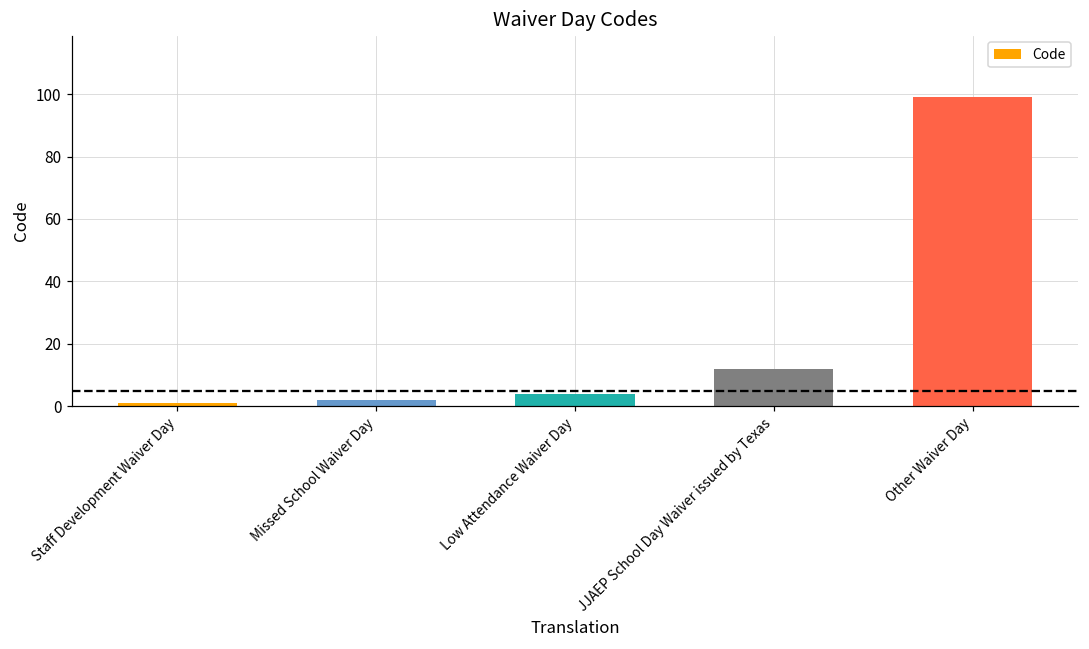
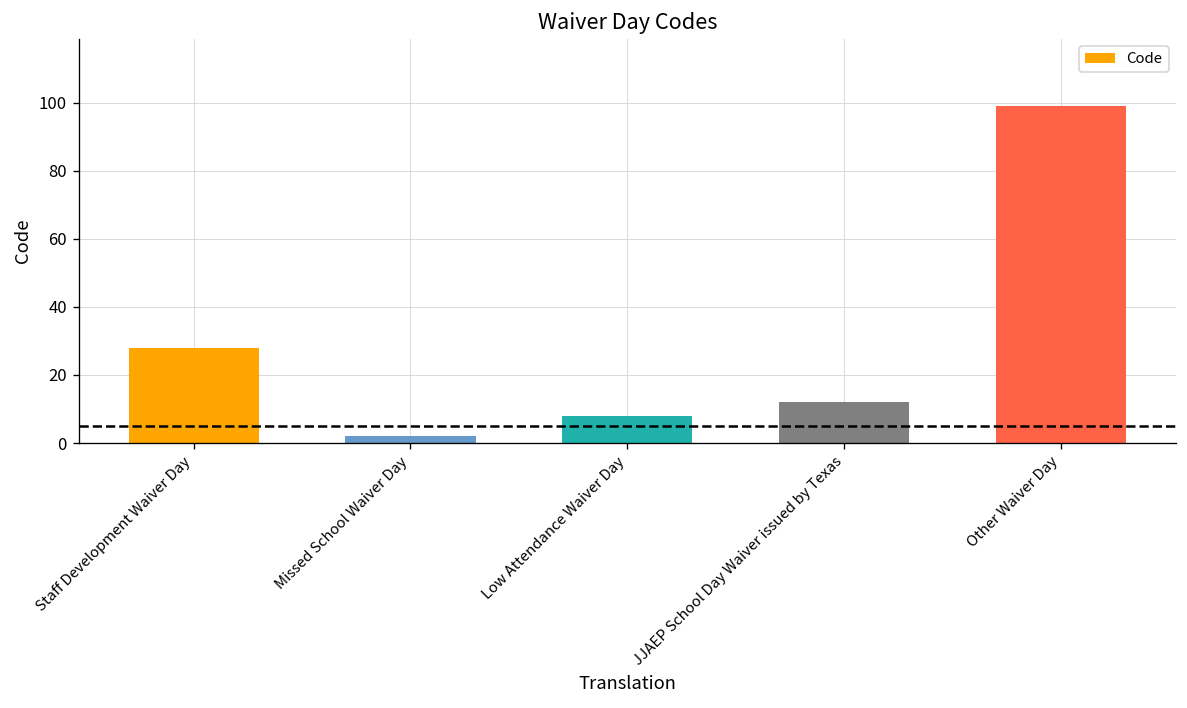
  {
-   "Staff Development Waiver Day": 1,
+   "Staff Development Waiver Day": 28,
    "Missed School Waiver Day": 2,
-   "Low Attendance Waiver Day": 4,
+   "Low Attendance Waiver Day": 8,
    "JJAEP School Day Waiver issued by Texas": 12,
    "Other Waiver Day": 99
  }
